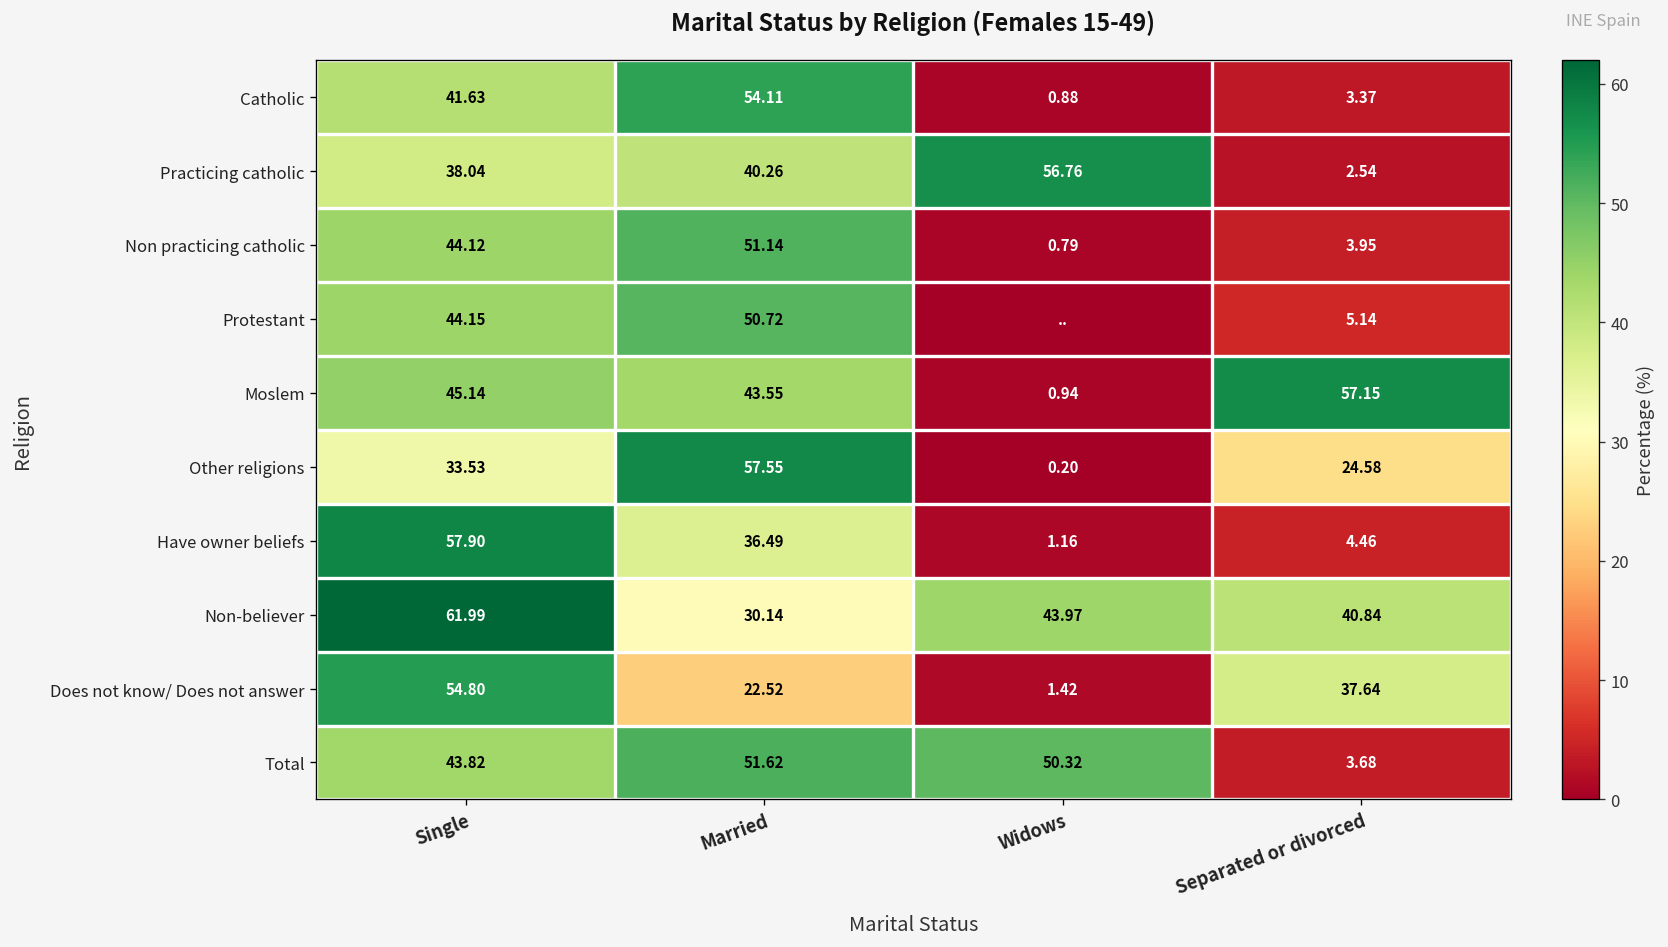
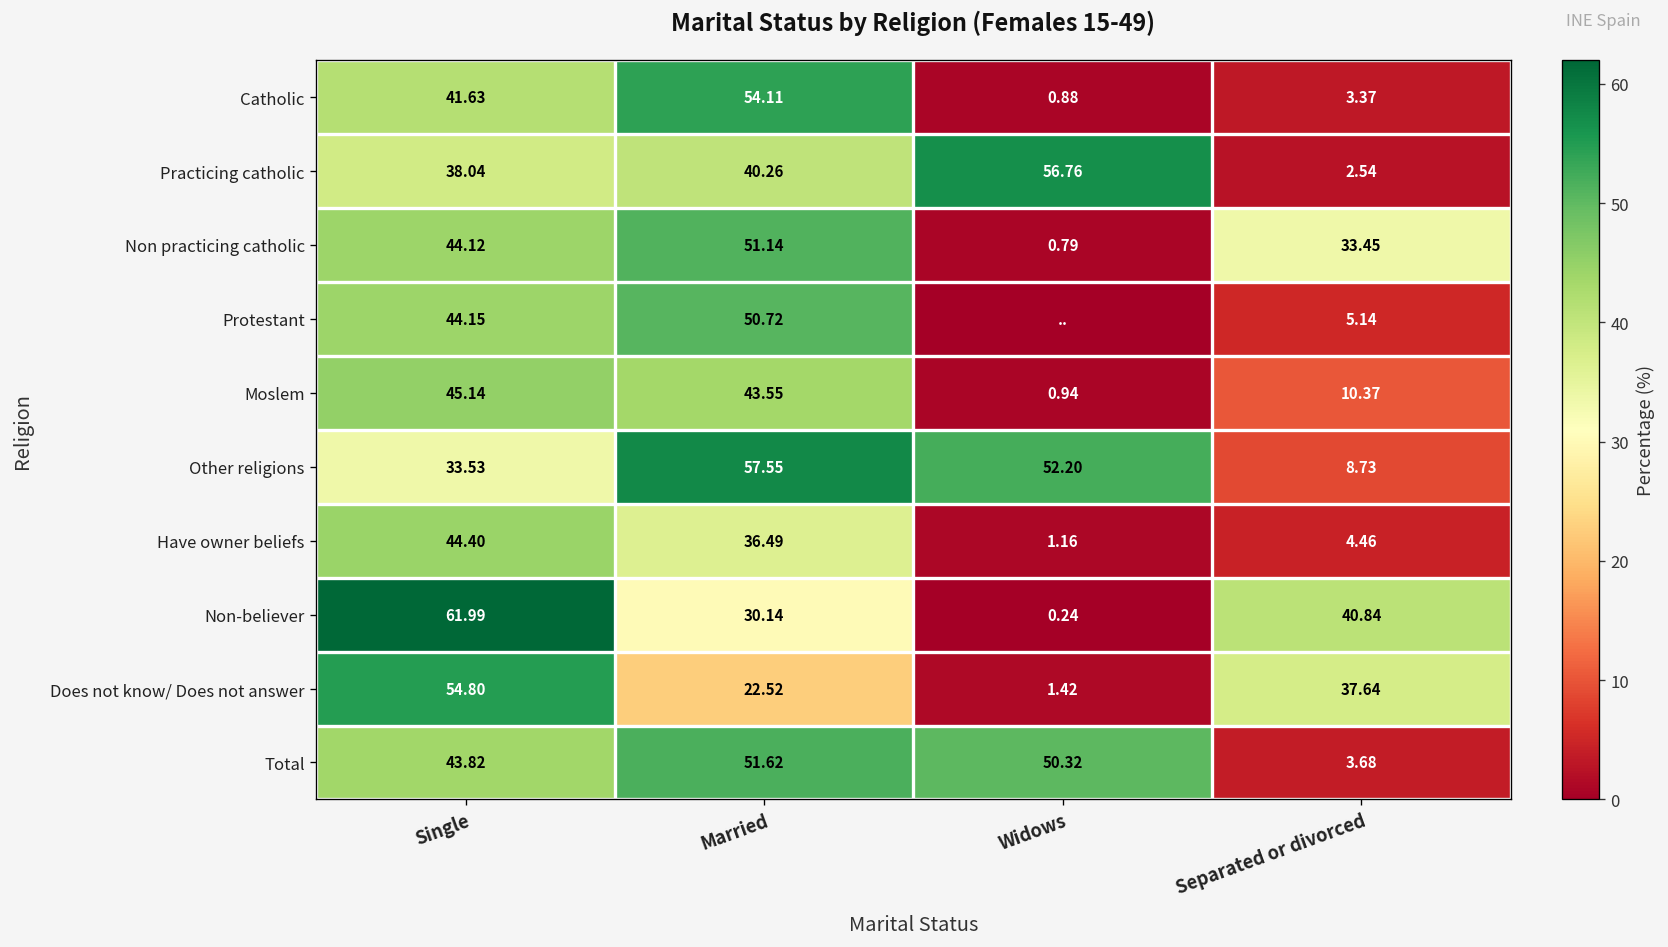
  {
    "Catholic": {
      "Single": 41.63,
      "Married": 54.11,
      "Widows": 0.88,
      "Separated or divorced": 3.37
    },
    "Practicing catholic": {
      "Single": 38.04,
      "Married": 40.26,
      "Widows": 56.76,
      "Separated or divorced": 2.54
    },
    "Non practicing catholic": {
      "Single": 44.12,
      "Married": 51.14,
      "Widows": 0.79,
-     "Separated or divorced": 3.95
+     "Separated or divorced": 33.45
    },
    "Protestant": {
      "Single": 44.15,
      "Married": 50.72,
      "Separated or divorced": 5.14
    },
    "Moslem": {
      "Single": 45.14,
      "Married": 43.55,
      "Widows": 0.94,
-     "Separated or divorced": 57.15
+     "Separated or divorced": 10.37
    },
    "Other religions": {
      "Single": 33.53,
      "Married": 57.55,
-     "Widows": 0.20,
-     "Separated or divorced": 24.58
+     "Widows": 52.20,
+     "Separated or divorced": 8.73
    },
    "Have owner beliefs": {
-     "Single": 57.90,
+     "Single": 44.40,
      "Married": 36.49,
      "Widows": 1.16,
      "Separated or divorced": 4.46
    },
    "Non-believer": {
      "Single": 61.99,
      "Married": 30.14,
-     "Widows": 43.97,
+     "Widows": 0.24,
      "Separated or divorced": 40.84
    },
    "Does not know/ Does not answer": {
      "Single": 54.80,
      "Married": 22.52,
      "Widows": 1.42,
      "Separated or divorced": 37.64
    },
    "Total": {
      "Single": 43.82,
      "Married": 51.62,
      "Widows": 50.32,
      "Separated or divorced": 3.68
    }
  }
